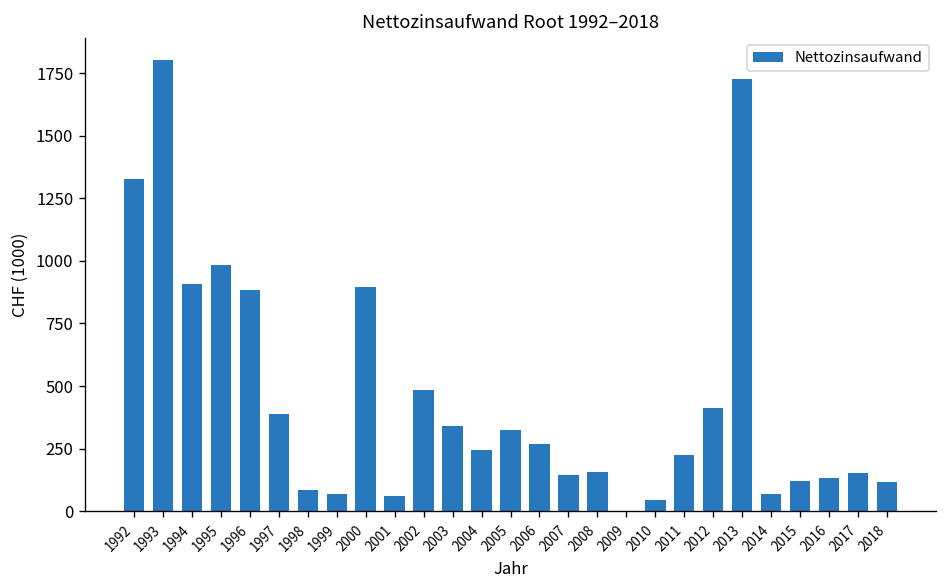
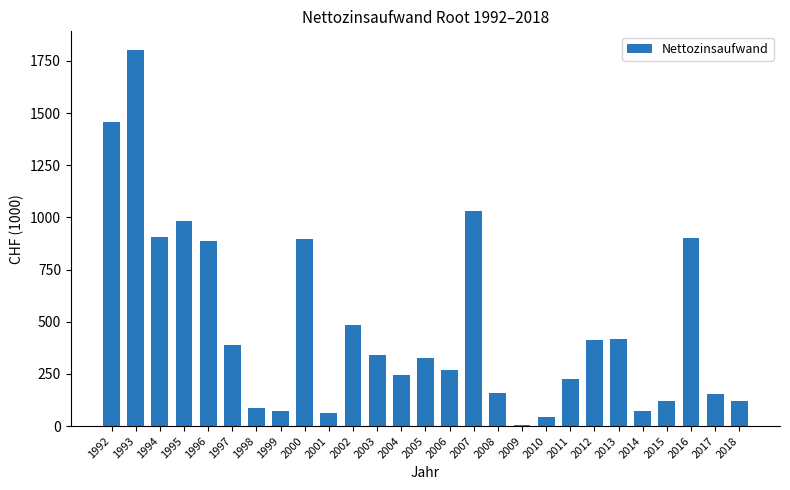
  {
-   "1992": 1330,
+   "1992": 1460,
    "1993": 1800,
    "1994": 910,
    "1995": 980,
    "1996": 880,
    "1997": 390,
    "1998": 90,
    "1999": 70,
    "2000": 890,
    "2001": 60,
    "2002": 490,
    "2003": 340,
    "2004": 250,
    "2005": 330,
    "2006": 270,
-   "2007": 150,
+   "2007": 1030,
    "2008": 160,
    "2010": 40,
    "2011": 220,
    "2012": 410,
-   "2013": 1730,
+   "2013": 420,
    "2014": 70,
    "2015": 120,
-   "2016": 130,
+   "2016": 900,
    "2017": 150,
    "2018": 120
  }
